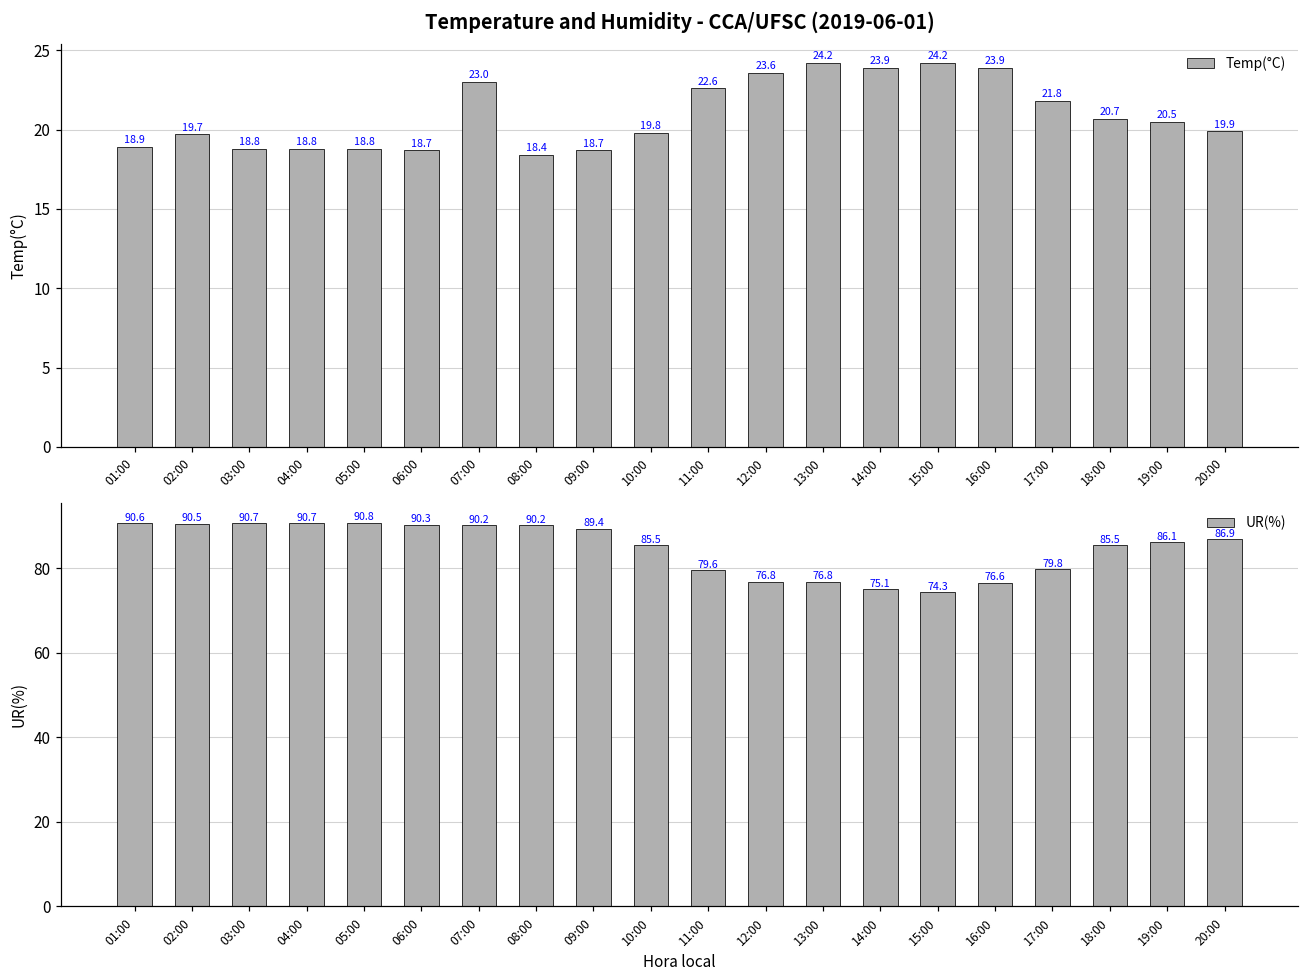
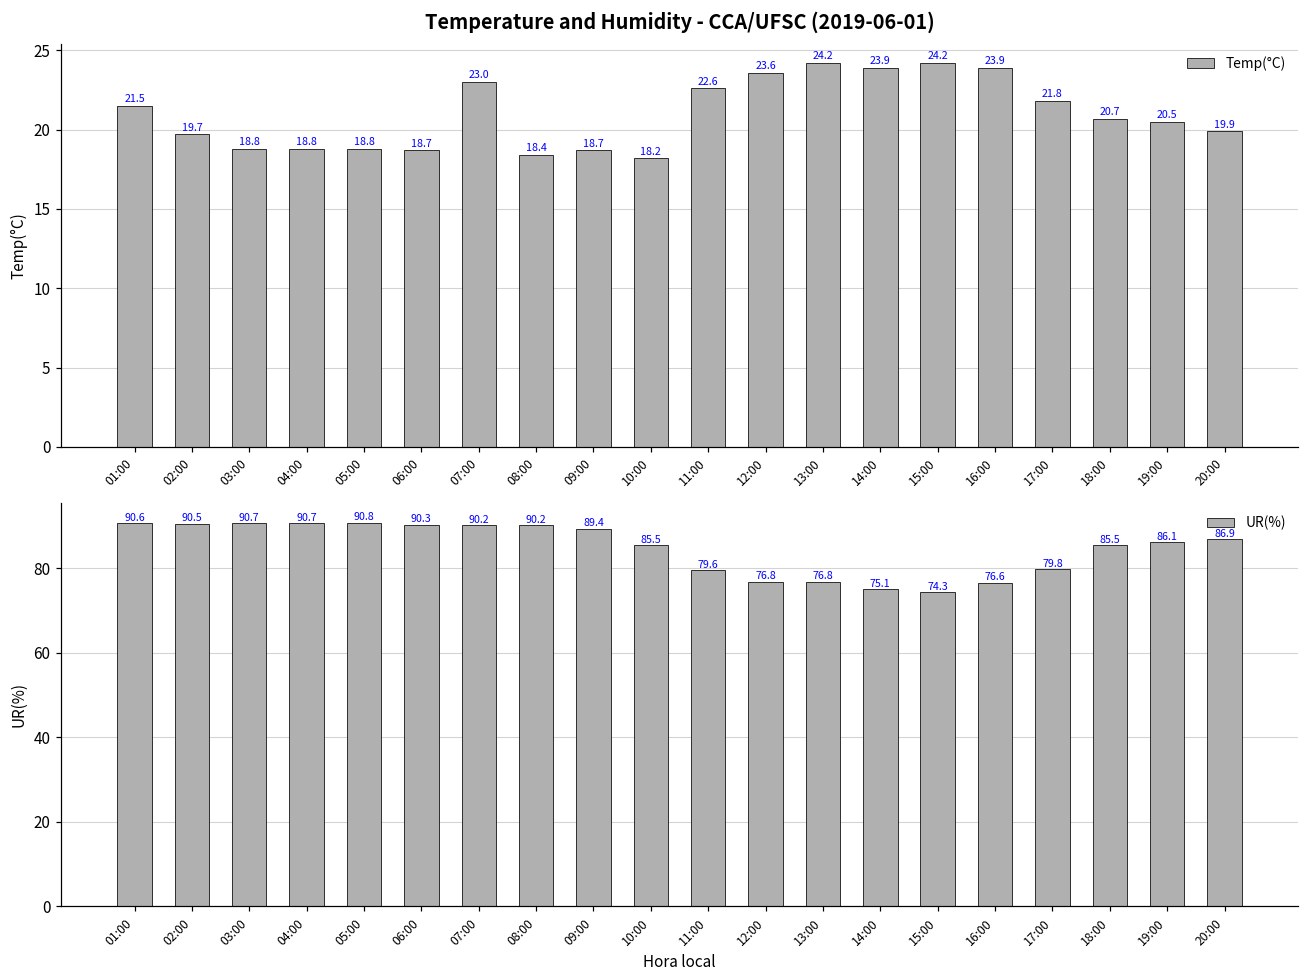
  {
    "Temperature and Humidity - CCA/UFSC (2019-06-01)": {
-     "01:00": 18.9,
+     "01:00": 21.5,
      "02:00": 19.7,
      "03:00": 18.8,
      "04:00": 18.8,
      "05:00": 18.8,
      "06:00": 18.7,
      "07:00": 23.0,
      "08:00": 18.4,
      "09:00": 18.7,
-     "10:00": 19.8,
+     "10:00": 18.2,
      "11:00": 22.6,
      "12:00": 23.6,
      "13:00": 24.2,
      "14:00": 23.9,
      "15:00": 24.2,
      "16:00": 23.9,
      "17:00": 21.8,
      "18:00": 20.7,
      "19:00": 20.5,
      "20:00": 19.9
    }
  }
